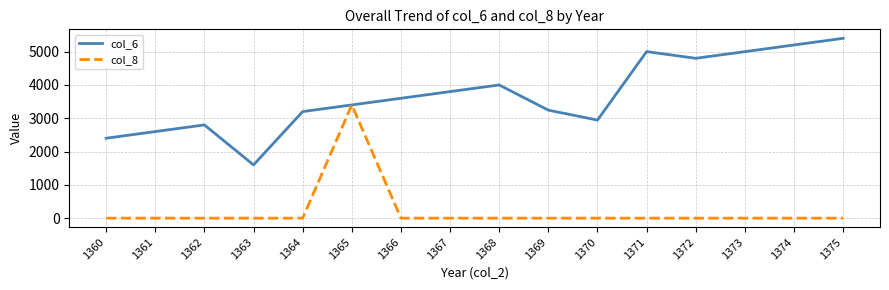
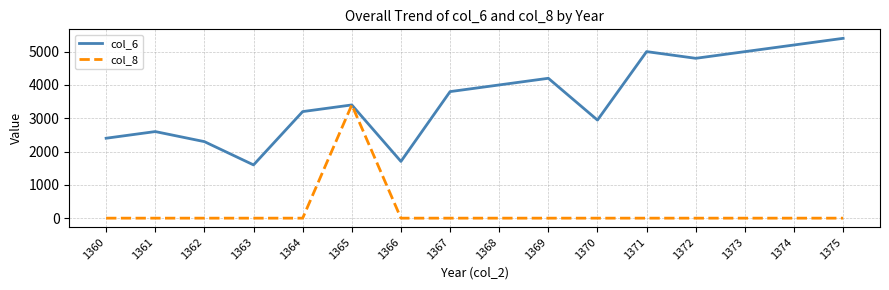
  {
    "col_6": {
      "1360": 2400,
      "1361": 2600,
-     "1362": 2800,
+     "1362": 2300,
      "1363": 1600,
      "1364": 3200,
-     "1366": 3600,
+     "1366": 1700,
      "1367": 3800,
      "1368": 4000,
-     "1369": 3200,
+     "1369": 4200,
      "1370": 2900,
      "1371": 5000,
      "1372": 4800,
      "1373": 5000,
      "1374": 5200,
      "1375": 5400
    },
    "col_8": {
      "1360": 0,
      "1361": 0,
      "1362": 0,
      "1363": 0,
      "1364": 0,
      "1366": 0,
      "1367": 0,
      "1368": 0,
      "1369": 0,
      "1370": 0,
      "1371": 0,
      "1372": 0,
      "1373": 0,
      "1374": 0,
      "1375": 0
    }
  }
